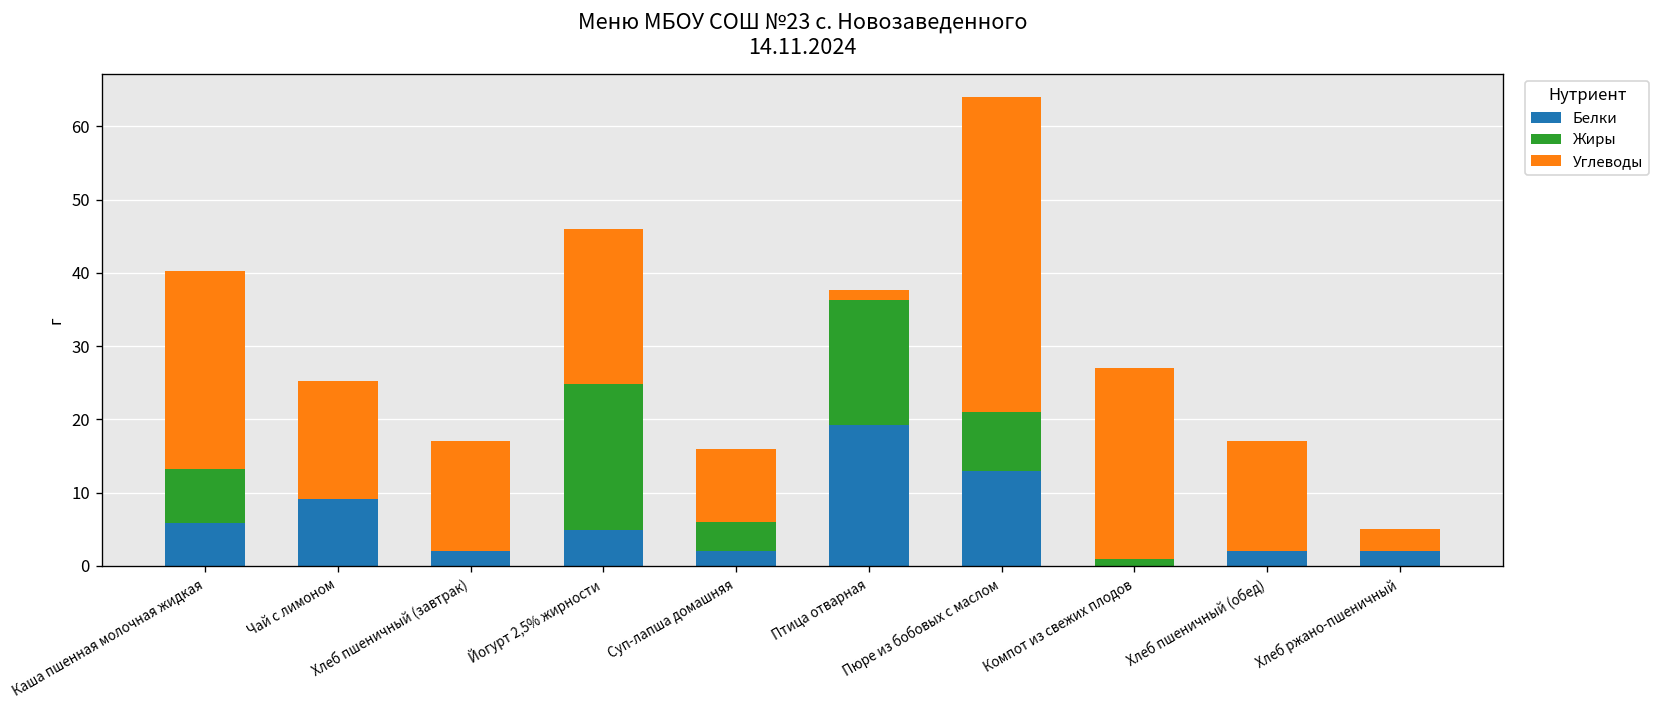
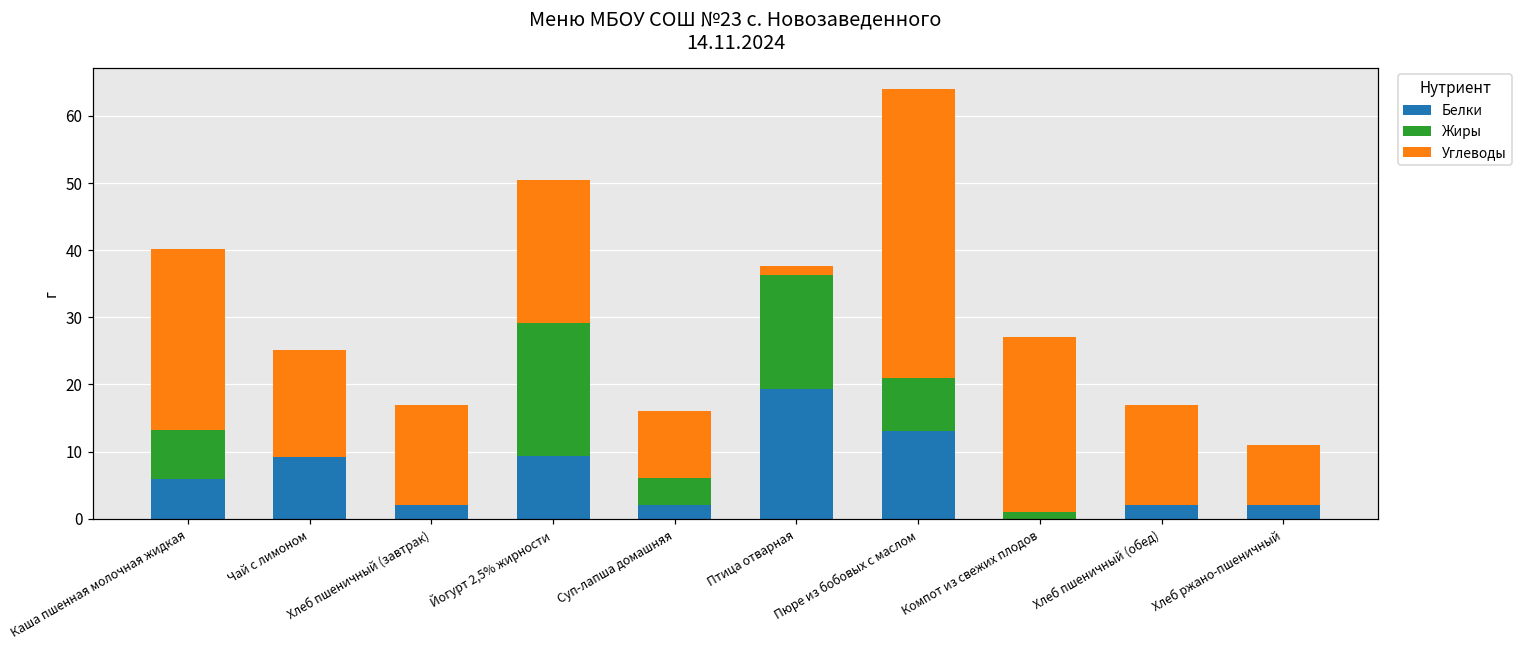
  {
    "Белки": {
      "Каша пшенная молочная жидкая": 6,
      "Чай с лимоном": 9,
      "Хлеб пшеничный (завтрак)": 2,
-     "Йогурт 2,5% жирности": 5,
+     "Йогурт 2,5% жирности": 9,
      "Суп-лапша домашняя": 2,
      "Птица отварная": 19,
      "Пюре из бобовых с маслом": 13,
      "Компот из свежих плодов": 0,
      "Хлеб пшеничный (обед)": 2,
      "Хлеб ржано-пшеничный": 2
    },
    "Жиры": {
      "Каша пшенная молочная жидкая": 7,
      "Чай с лимоном": 0,
      "Хлеб пшеничный (завтрак)": 0,
      "Йогурт 2,5% жирности": 20,
      "Суп-лапша домашняя": 4,
      "Птица отварная": 17,
      "Пюре из бобовых с маслом": 8,
      "Компот из свежих плодов": 1,
      "Хлеб пшеничный (обед)": 0,
      "Хлеб ржано-пшеничный": 0
    },
    "Углеводы": {
      "Каша пшенная молочная жидкая": 27,
      "Чай с лимоном": 16,
      "Хлеб пшеничный (завтрак)": 15,
      "Йогурт 2,5% жирности": 21,
      "Суп-лапша домашняя": 10,
      "Птица отварная": 1,
      "Пюре из бобовых с маслом": 43,
      "Компот из свежих плодов": 26,
      "Хлеб пшеничный (обед)": 15,
-     "Хлеб ржано-пшеничный": 3
+     "Хлеб ржано-пшеничный": 9
    }
  }
